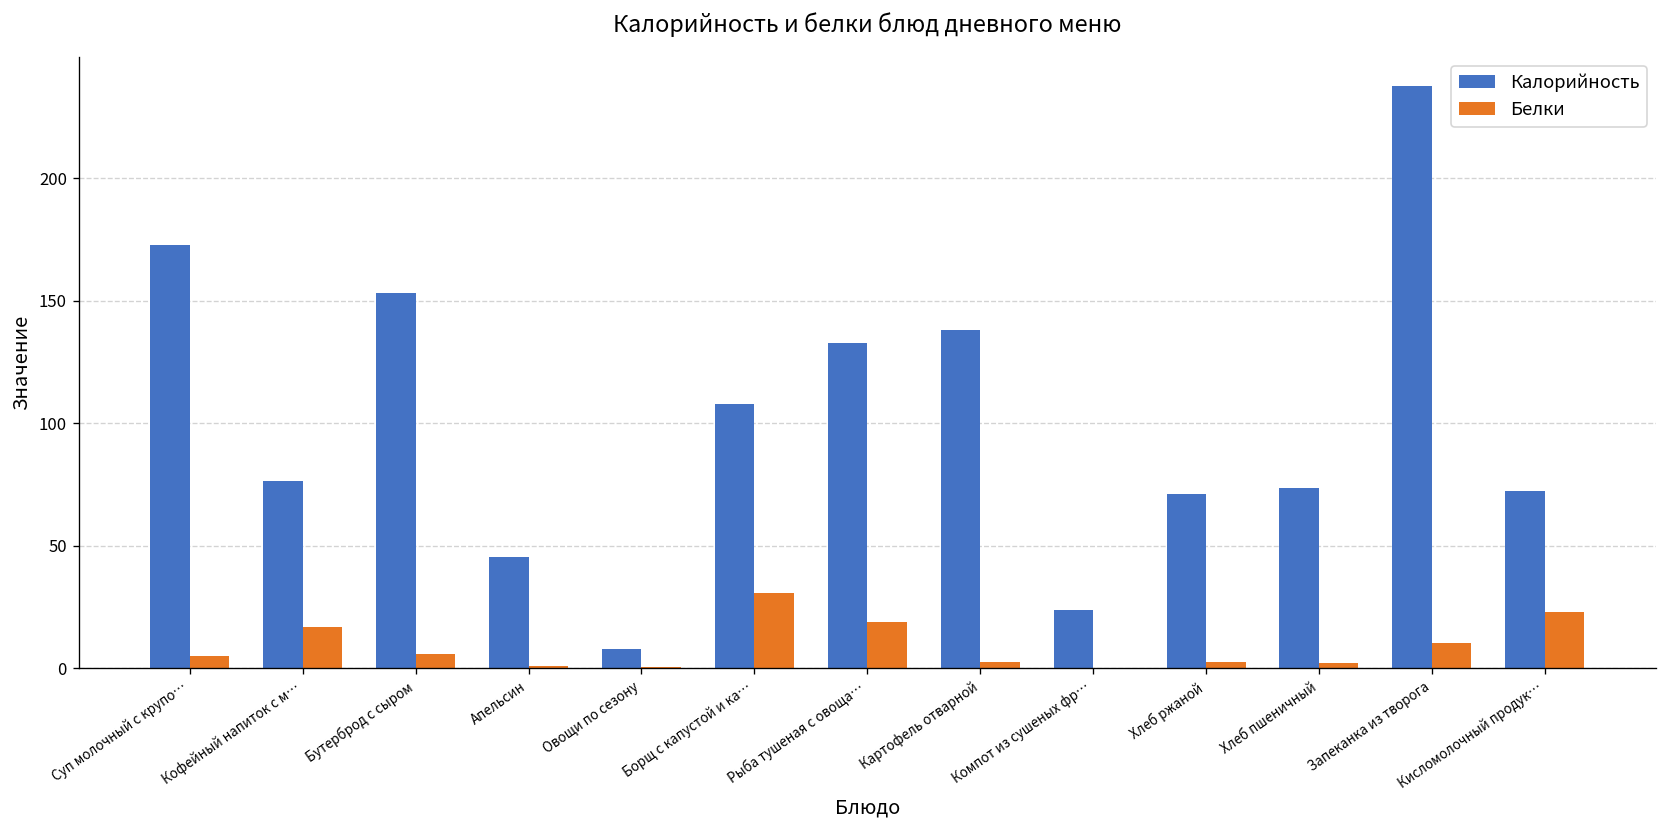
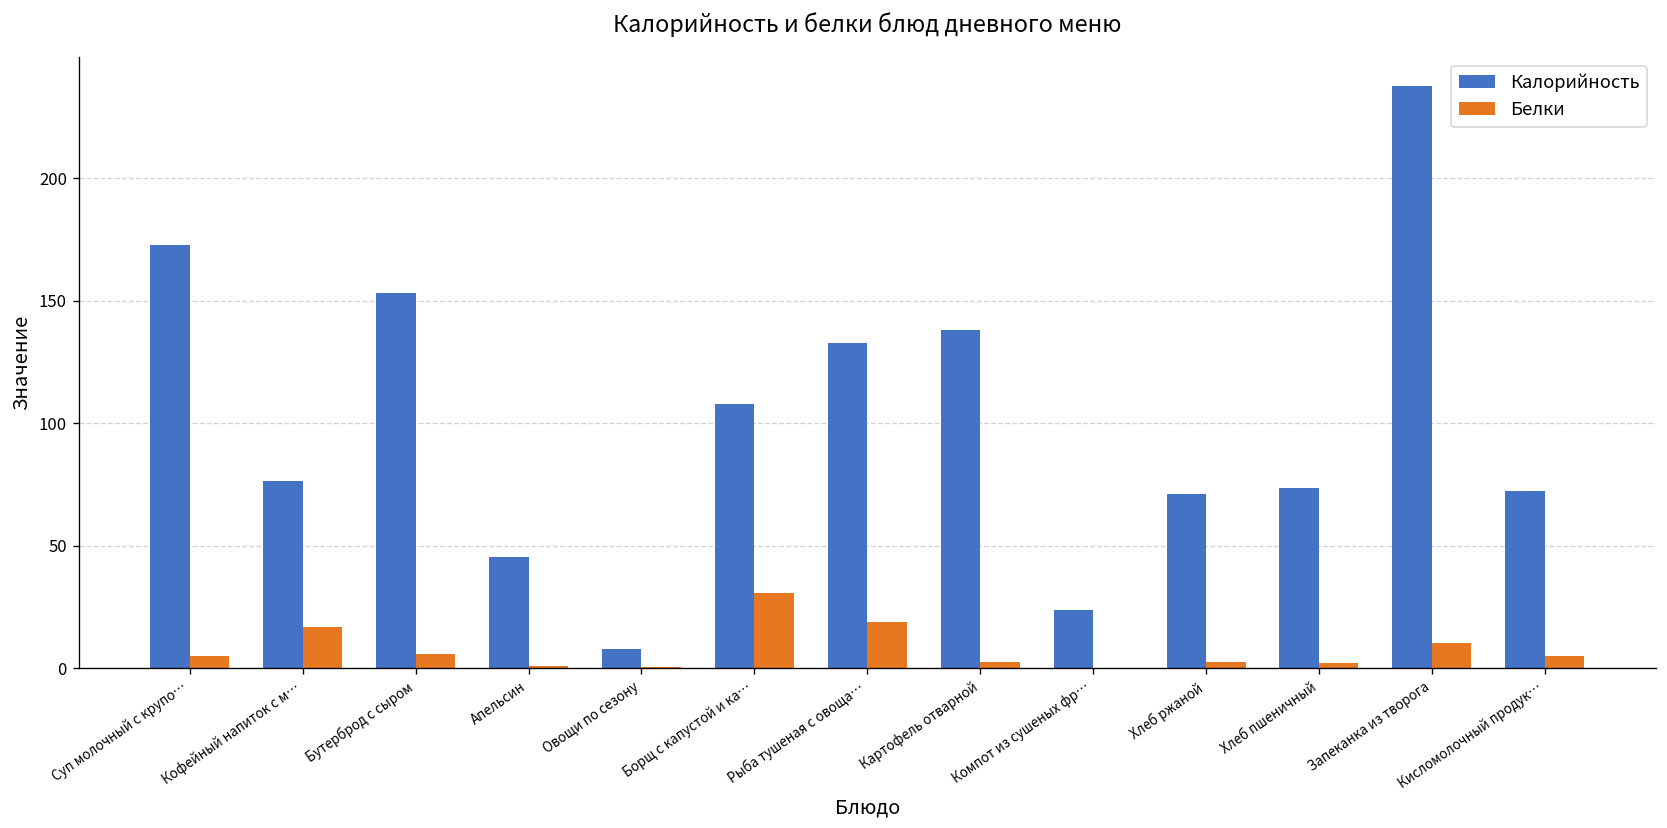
  {
    "Калорийность": {
      "Суп молочный с крупо…": 173,
      "Кофейный напиток с м…": 77,
      "Бутерброд с сыром": 153,
      "Апельсин": 45,
      "Овощи по сезону": 8,
      "Борщ с капустой и ка…": 108,
      "Рыба тушеная с овоща…": 133,
      "Картофель отварной": 138,
      "Компот из сушеных фр…": 24,
      "Хлеб ржаной": 71,
      "Хлеб пшеничный": 74,
      "Запеканка из творога": 238,
      "Кисломолочный продук…": 73
    },
    "Белки": {
      "Суп молочный с крупо…": 5,
      "Кофейный напиток с м…": 17,
      "Бутерброд с сыром": 6,
      "Борщ с капустой и ка…": 31,
      "Рыба тушеная с овоща…": 19,
      "Картофель отварной": 3,
      "Хлеб ржаной": 3,
      "Хлеб пшеничный": 2,
      "Запеканка из творога": 11,
-     "Кисломолочный продук…": 23
+     "Кисломолочный продук…": 5
    }
  }
